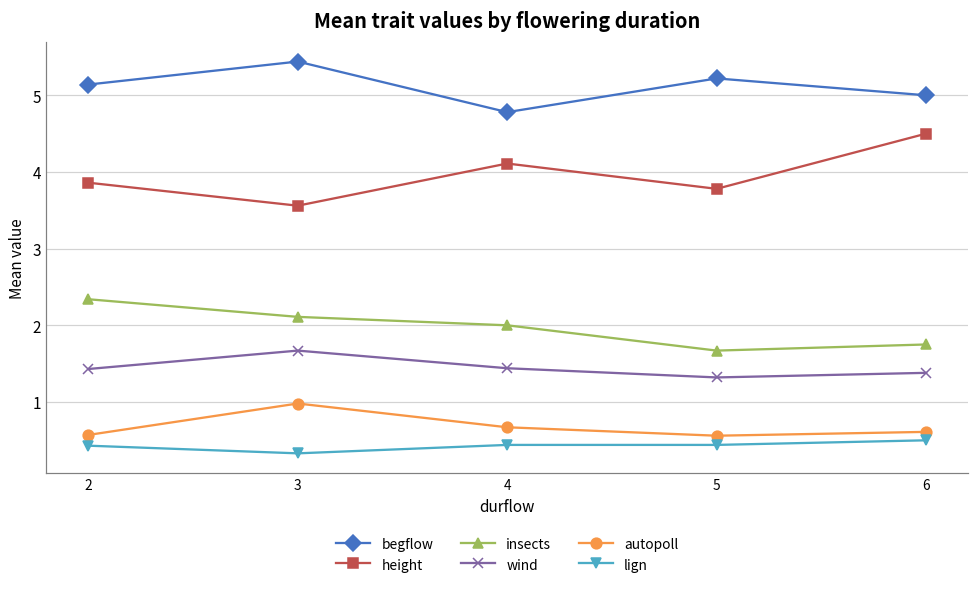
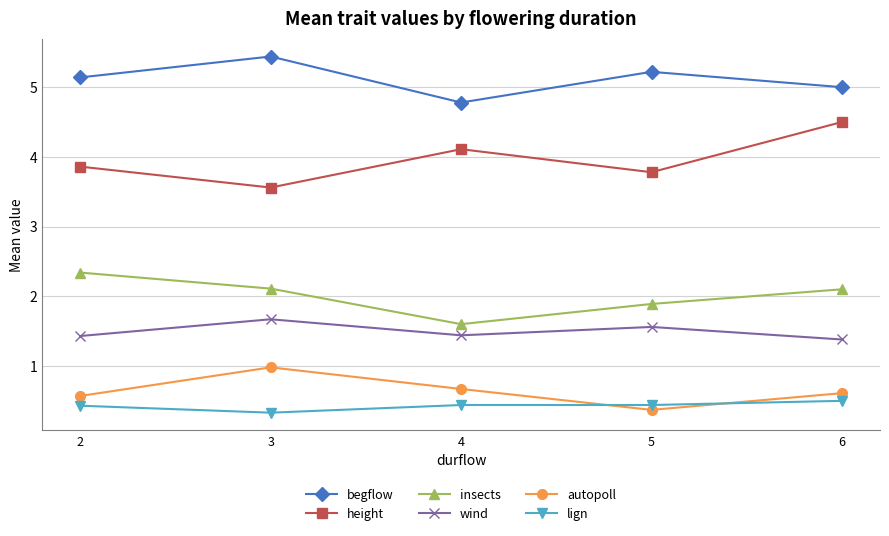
  {
    "height": {
      "2": 3.9,
      "3": 3.6,
      "4": 4.1,
      "5": 3.8,
      "6": 4.5
    },
    "insects": {
      "2": 2.3,
      "3": 2.1,
-     "4": 2.0,
-     "5": 1.7,
-     "6": 1.8
+     "4": 1.6,
+     "5": 1.9,
+     "6": 2.1
    },
    "wind": {
      "2": 1.4,
      "3": 1.7,
      "4": 1.4,
-     "5": 1.3,
+     "5": 1.6,
      "6": 1.4
    },
    "autopoll": {
      "2": 0.6,
      "3": 1.0,
      "4": 0.7,
-     "5": 0.6,
+     "5": 0.4,
      "6": 0.6
    }
  }
